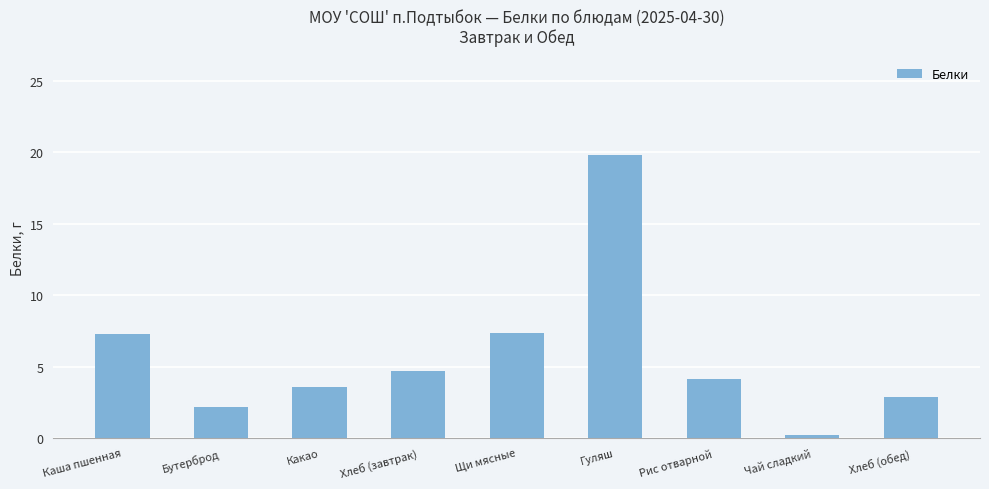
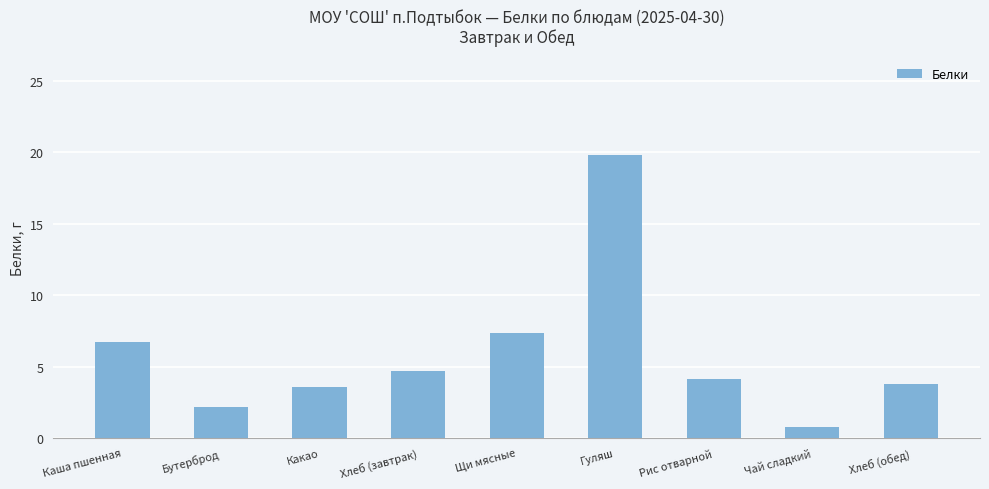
  {
-   "Каша пшенная": 7.3,
+   "Каша пшенная": 6.7,
    "Бутерброд": 2.2,
    "Какао": 3.6,
    "Хлеб (завтрак)": 4.7,
    "Щи мясные": 7.4,
    "Гуляш": 19.8,
    "Рис отварной": 4.2,
-   "Чай сладкий": 0.2,
-   "Хлеб (обед)": 2.9
+   "Чай сладкий": 0.8,
+   "Хлеб (обед)": 3.8
  }
